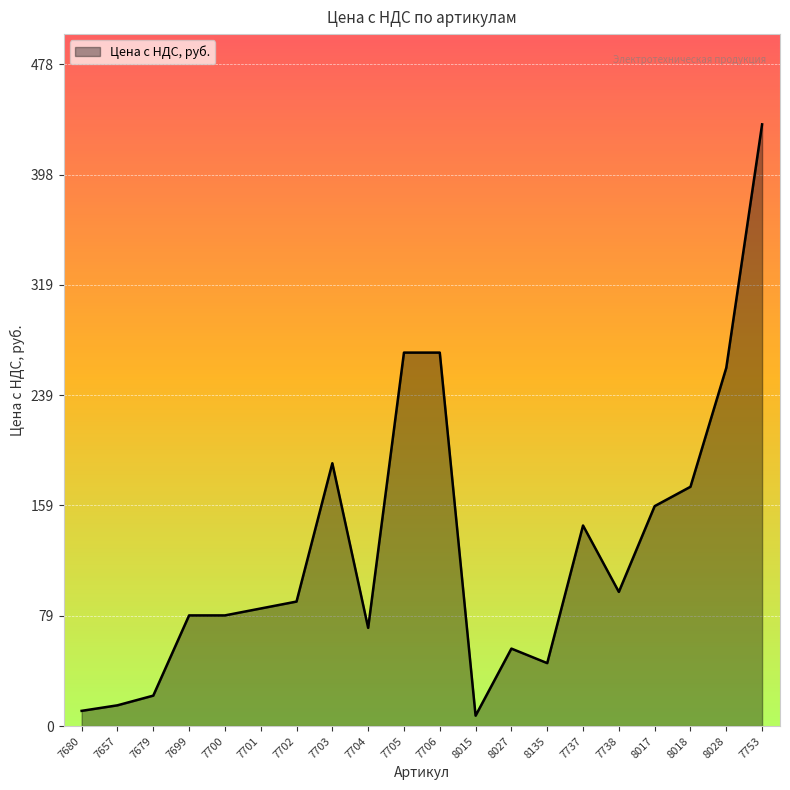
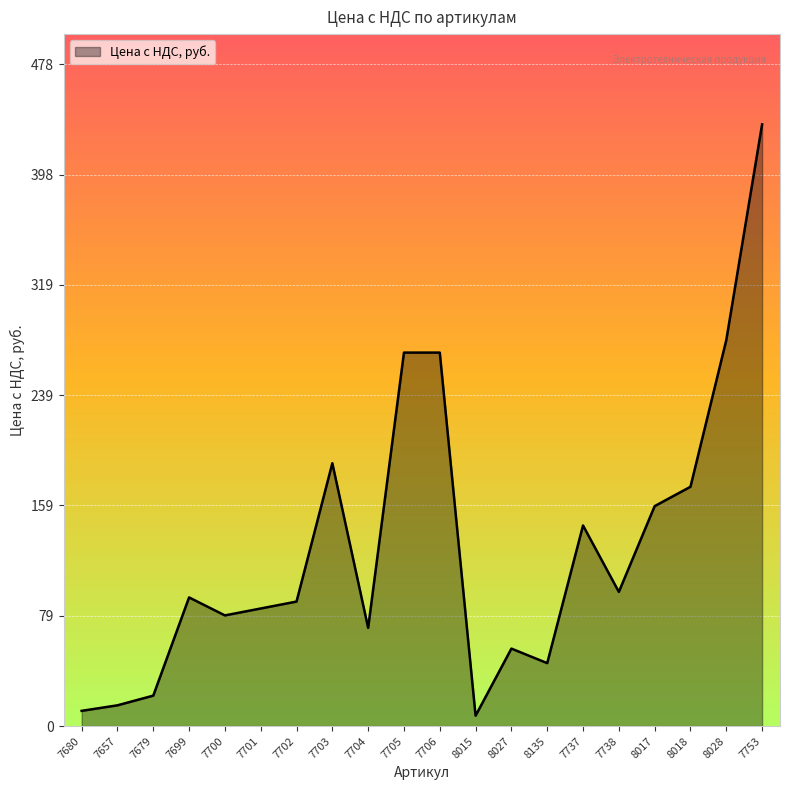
  {
    "7680": 11,
    "7657": 15,
    "7679": 22,
-   "7699": 80,
+   "7699": 93,
    "7700": 80,
    "7701": 85,
    "7702": 90,
    "7703": 190,
    "7704": 71,
    "7705": 270,
    "7706": 270,
    "8015": 8,
    "8027": 56,
    "8135": 46,
    "7737": 145,
    "7738": 97,
    "8017": 159,
    "8018": 173,
-   "8028": 259,
+   "8028": 279,
    "7753": 435
  }
